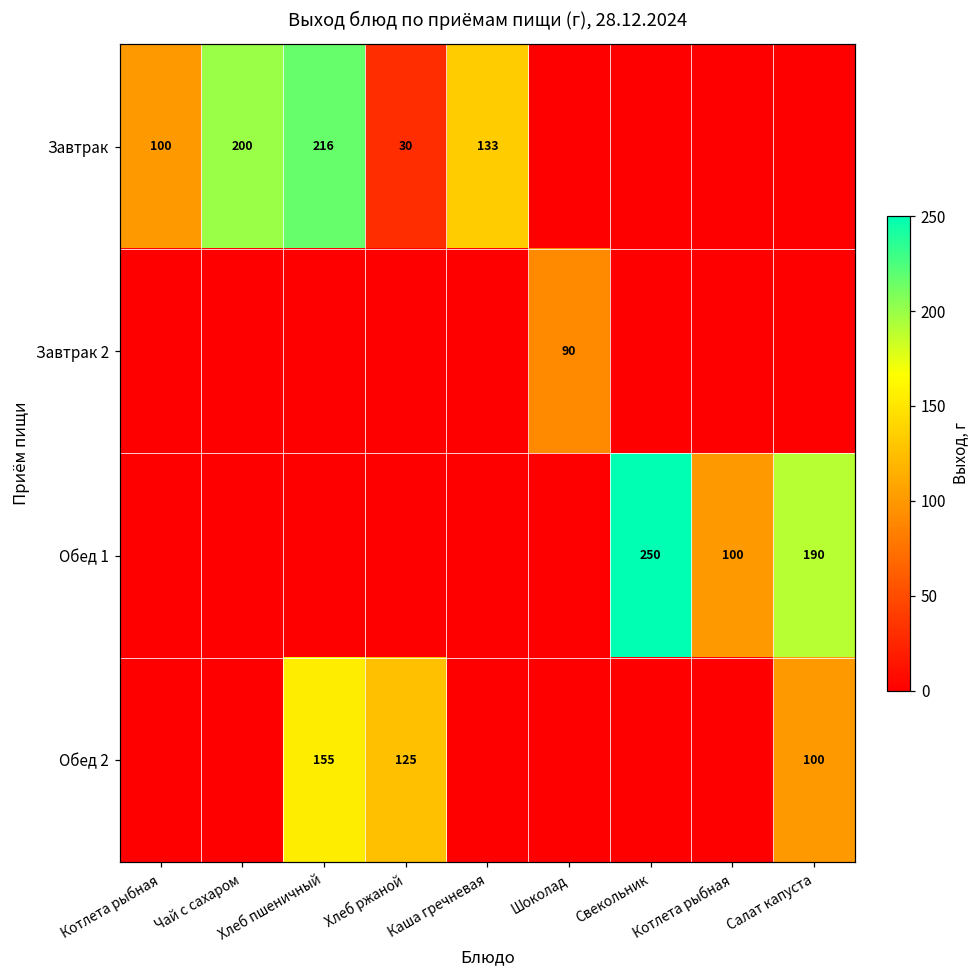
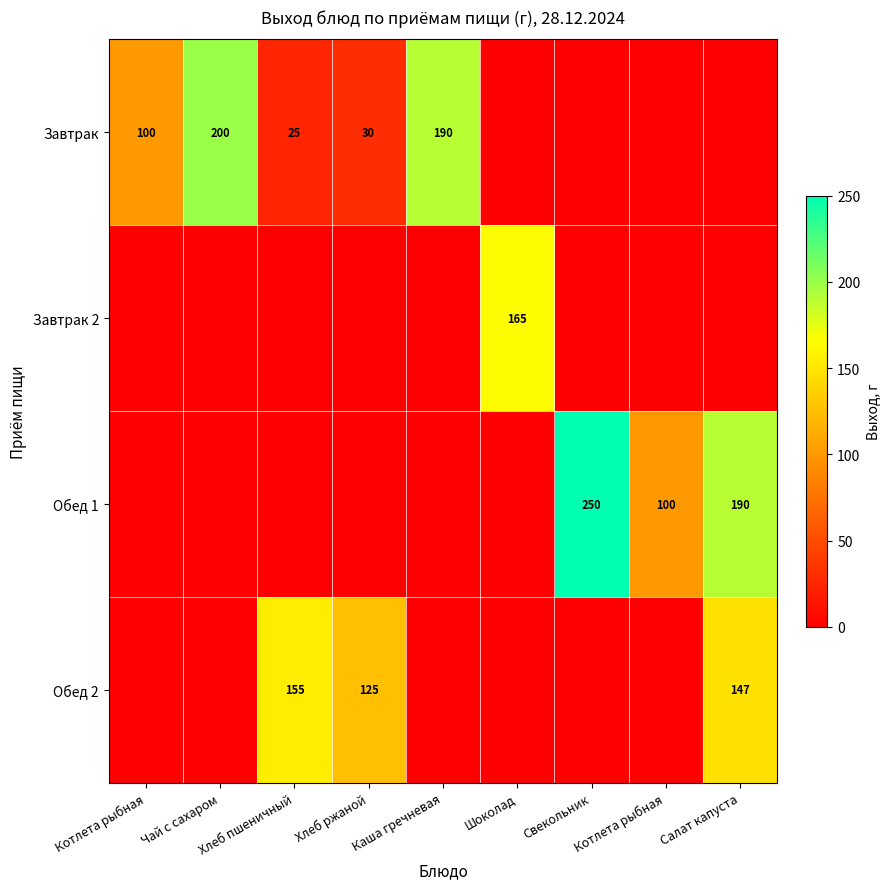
  {
    "Завтрак": {
      "Чай с сахаром": 200,
-     "Хлеб пшеничный": 216,
+     "Хлеб пшеничный": 25,
      "Хлеб ржаной": 30,
-     "Каша гречневая": 133
+     "Каша гречневая": 190
    },
    "Завтрак 2": {
-     "Шоколад": 90
+     "Шоколад": 165
    },
    "Обед 1": {
      "Свекольник": 250,
      "Салат капуста": 190
    },
    "Обед 2": {
      "Хлеб пшеничный": 155,
      "Хлеб ржаной": 125,
-     "Салат капуста": 100
+     "Салат капуста": 147
    }
  }
